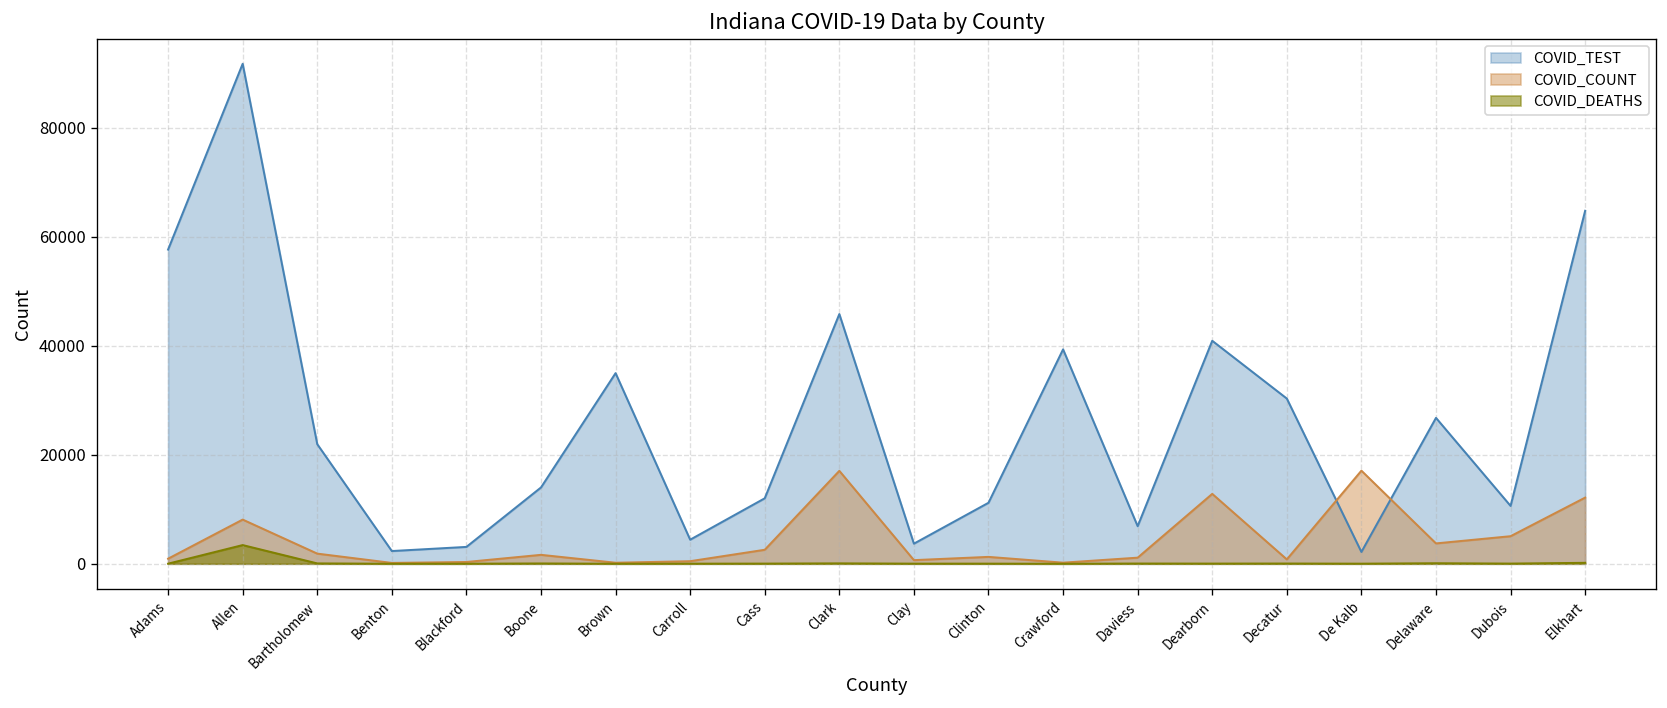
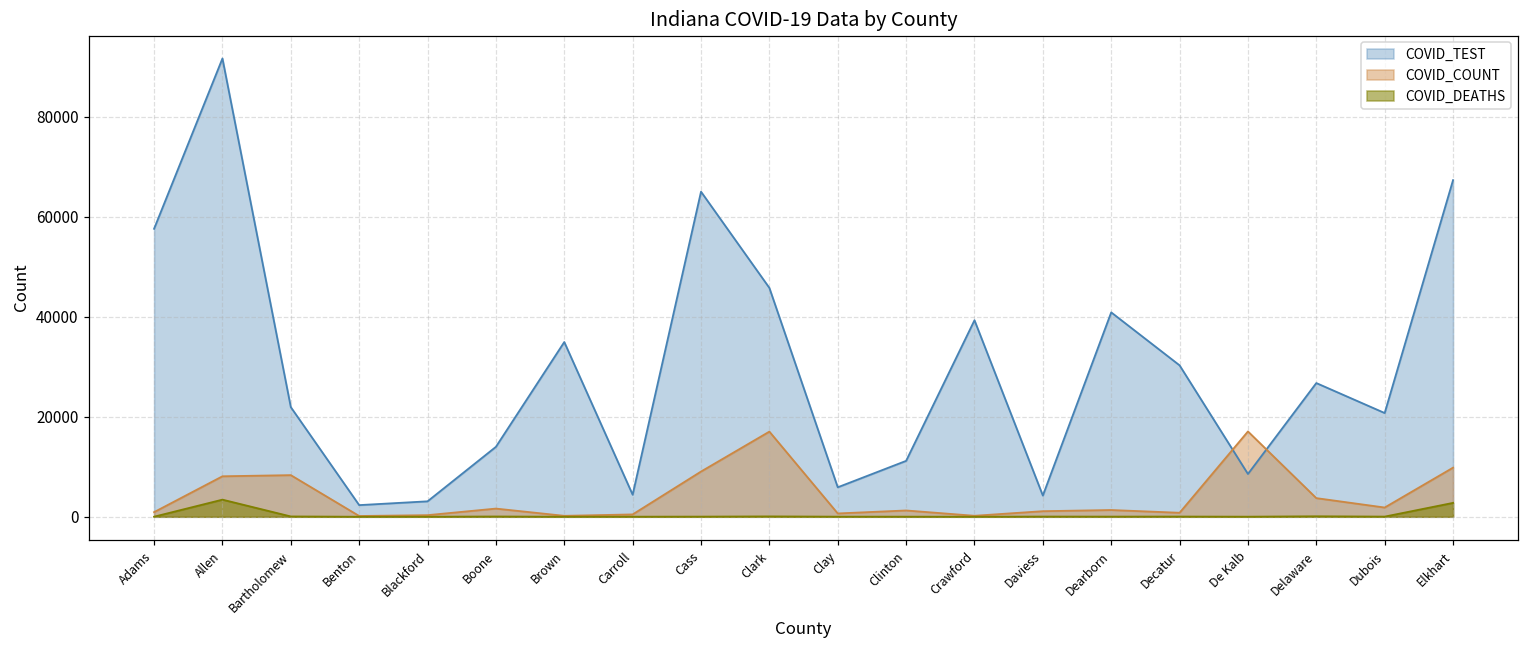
  {
    "COVID_TEST": {
      "Adams": 58000,
      "Allen": 92000,
      "Bartholomew": 22000,
      "Benton": 2000,
      "Blackford": 3000,
      "Boone": 14000,
      "Brown": 35000,
      "Carroll": 4000,
-     "Cass": 12000,
+     "Cass": 65000,
      "Clark": 46000,
-     "Clay": 4000,
+     "Clay": 6000,
      "Clinton": 11000,
      "Crawford": 39000,
-     "Daviess": 7000,
+     "Daviess": 4000,
      "Dearborn": 41000,
      "Decatur": 30000,
-     "De Kalb": 2000,
+     "De Kalb": 9000,
      "Delaware": 27000,
-     "Dubois": 11000,
-     "Elkhart": 65000
+     "Dubois": 21000,
+     "Elkhart": 67000
    },
    "COVID_COUNT": {
      "Adams": 1000,
      "Allen": 8000,
-     "Bartholomew": 2000,
+     "Bartholomew": 8000,
      "Boone": 2000,
-     "Cass": 3000,
+     "Cass": 9000,
      "Clark": 17000,
      "Clay": 1000,
      "Clinton": 1000,
      "Daviess": 1000,
-     "Dearborn": 13000,
+     "Dearborn": 1000,
      "Decatur": 1000,
      "De Kalb": 17000,
      "Delaware": 4000,
-     "Dubois": 5000,
-     "Elkhart": 12000
+     "Dubois": 2000,
+     "Elkhart": 10000
    },
    "COVID_DEATHS": {
      "Adams": 0,
      "Allen": 3000,
      "Bartholomew": 0,
      "Boone": 0,
      "Cass": 0,
      "Clark": 0,
      "Clay": 0,
      "Clinton": 0,
      "Daviess": 0,
      "Dearborn": 0,
      "Decatur": 0,
      "De Kalb": 0,
      "Delaware": 0,
      "Dubois": 0,
-     "Elkhart": 0
+     "Elkhart": 3000
    }
  }
